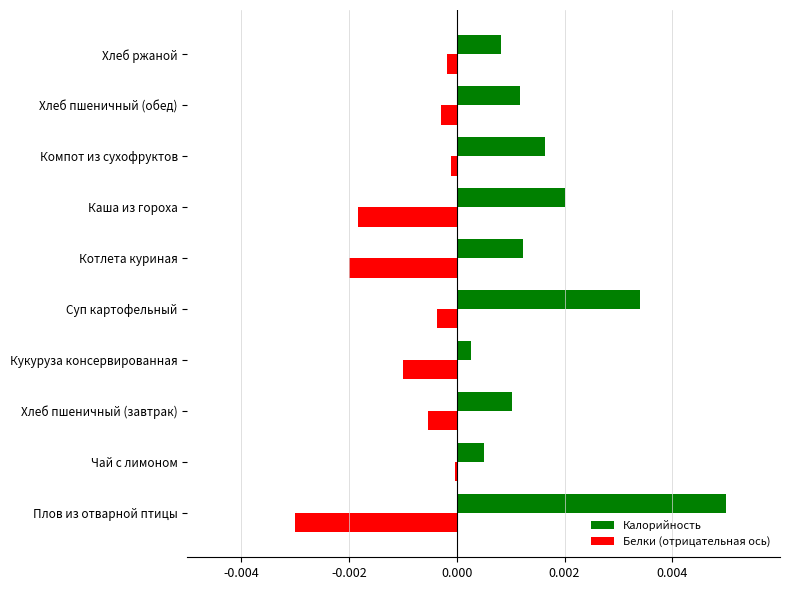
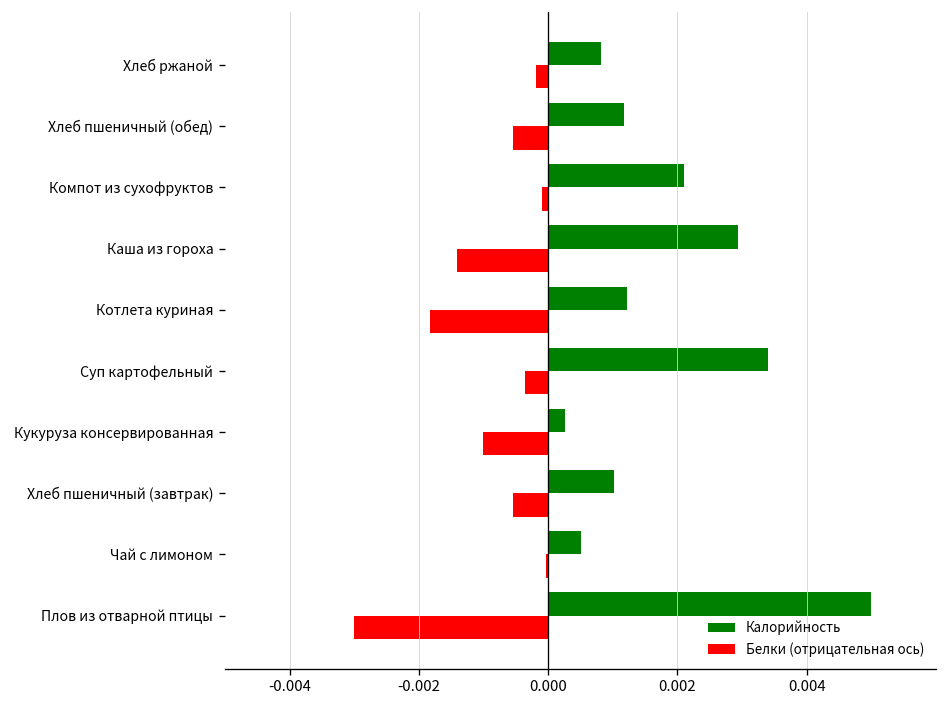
  {
    "Калорийность": {
      "Хлеб ржаной": 0.0008,
      "Хлеб пшеничный (обед)": 0.0012,
-     "Компот из сухофруктов": 0.0016,
-     "Каша из гороха": 0.0020,
+     "Компот из сухофруктов": 0.0021,
+     "Каша из гороха": 0.0029,
      "Котлета куриная": 0.0012,
      "Суп картофельный": 0.0034,
      "Кукуруза консервированная": 0.0003,
      "Хлеб пшеничный (завтрак)": 0.0010,
      "Чай с лимоном": 0.0005,
      "Плов из отварной птицы": 0.0050
    },
    "Белки (отрицательная ось)": {
      "Хлеб ржаной": -0.0002,
-     "Хлеб пшеничный (обед)": -0.0003,
+     "Хлеб пшеничный (обед)": -0.0005,
      "Компот из сухофруктов": -0.0001,
-     "Каша из гороха": -0.0018,
-     "Котлета куриная": -0.0020,
+     "Каша из гороха": -0.0014,
+     "Котлета куриная": -0.0018,
      "Суп картофельный": -0.0004,
      "Кукуруза консервированная": -0.0010,
      "Хлеб пшеничный (завтрак)": -0.0005,
      "Плов из отварной птицы": -0.0030
    }
  }
